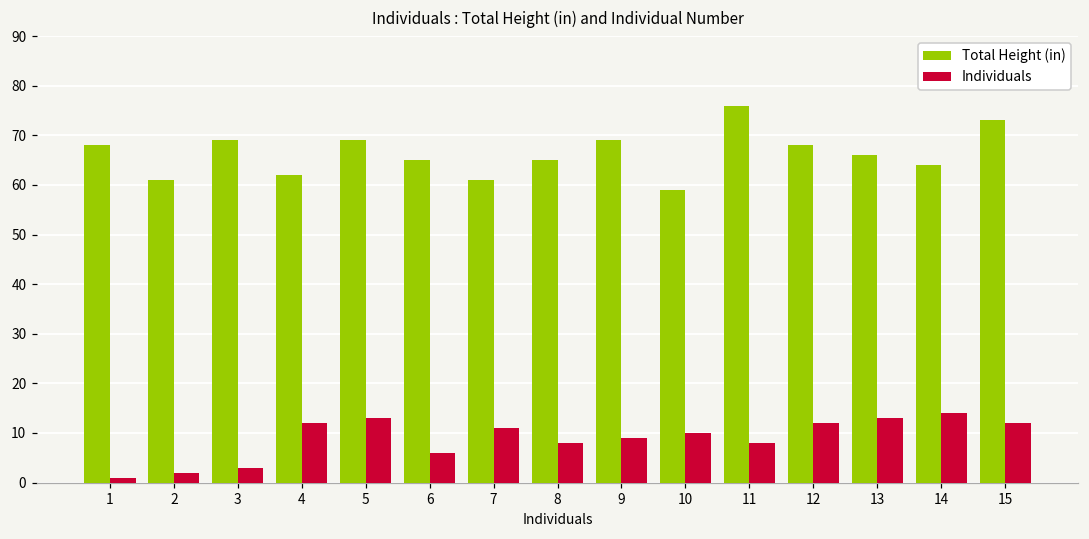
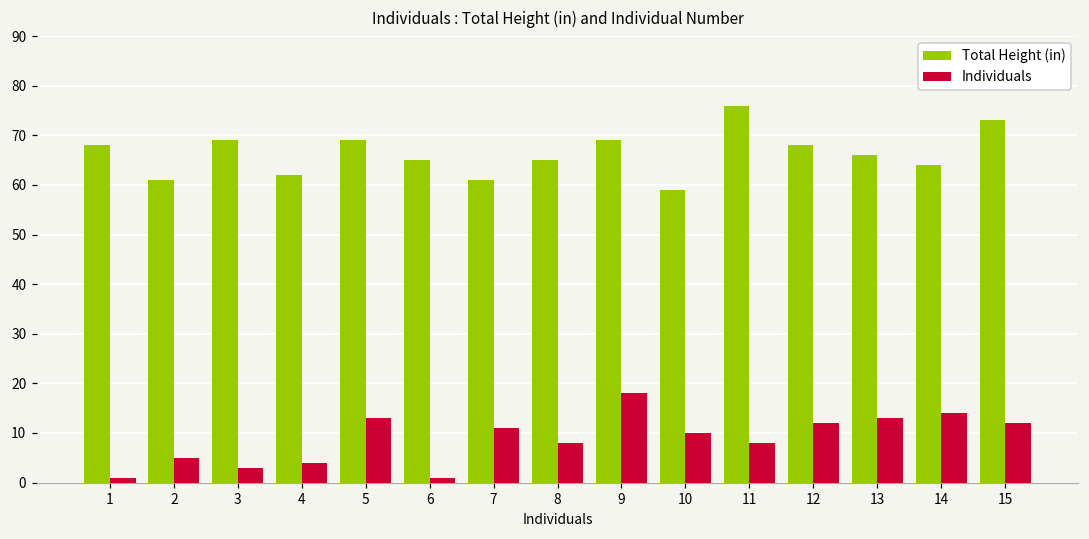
  {
    "Total Height (in)": {
      "1": 68,
      "2": 61,
      "3": 69,
      "4": 62,
      "5": 69,
      "6": 65,
      "7": 61,
      "8": 65,
      "9": 69,
      "10": 59,
      "11": 76,
      "12": 68,
      "13": 66,
      "14": 64,
      "15": 73
    },
    "Individuals": {
      "1": 1,
-     "2": 2,
+     "2": 5,
      "3": 3,
-     "4": 12,
+     "4": 4,
      "5": 13,
-     "6": 6,
+     "6": 1,
      "7": 11,
      "8": 8,
-     "9": 9,
+     "9": 18,
      "10": 10,
      "11": 8,
      "12": 12,
      "13": 13,
      "14": 14,
      "15": 12
    }
  }
